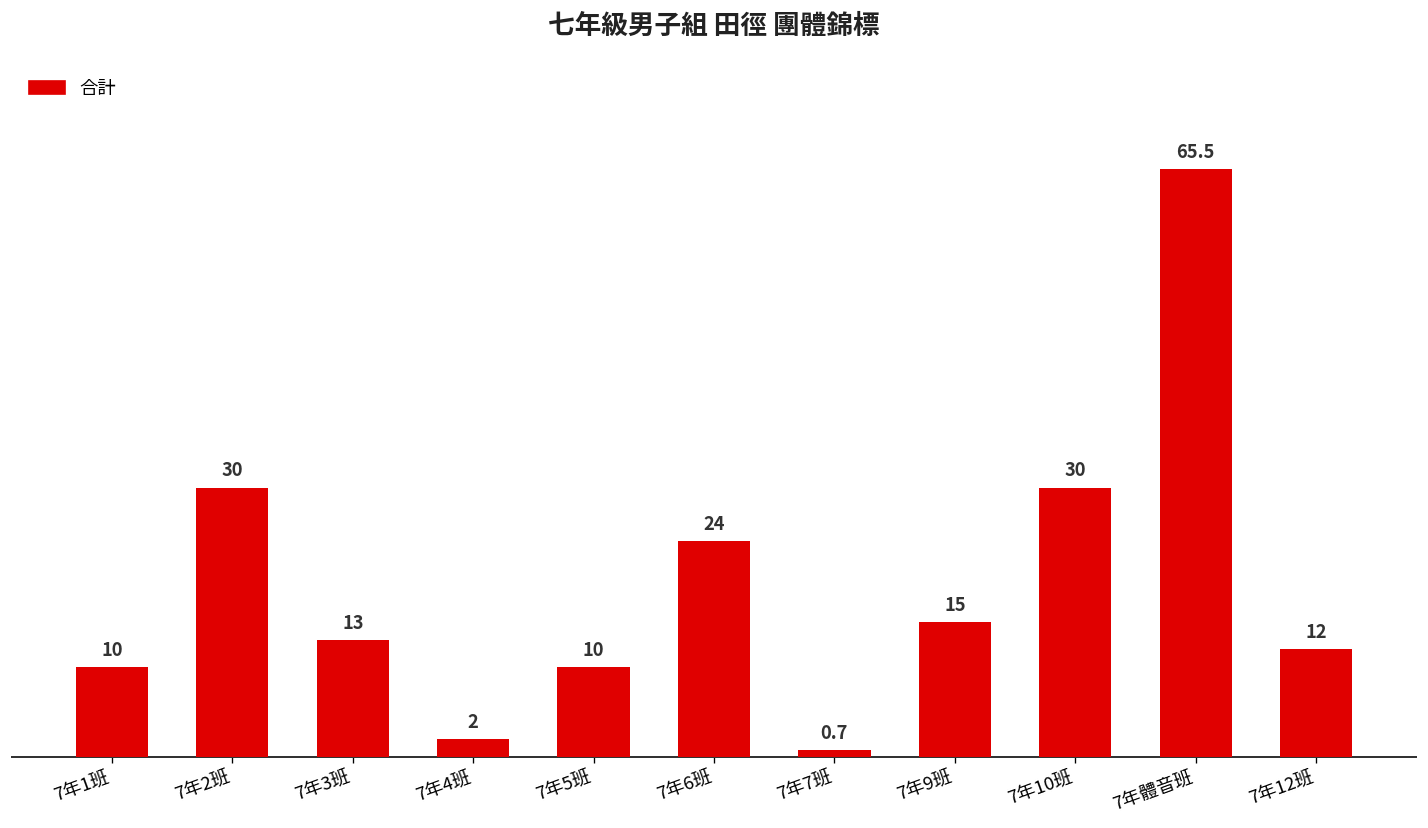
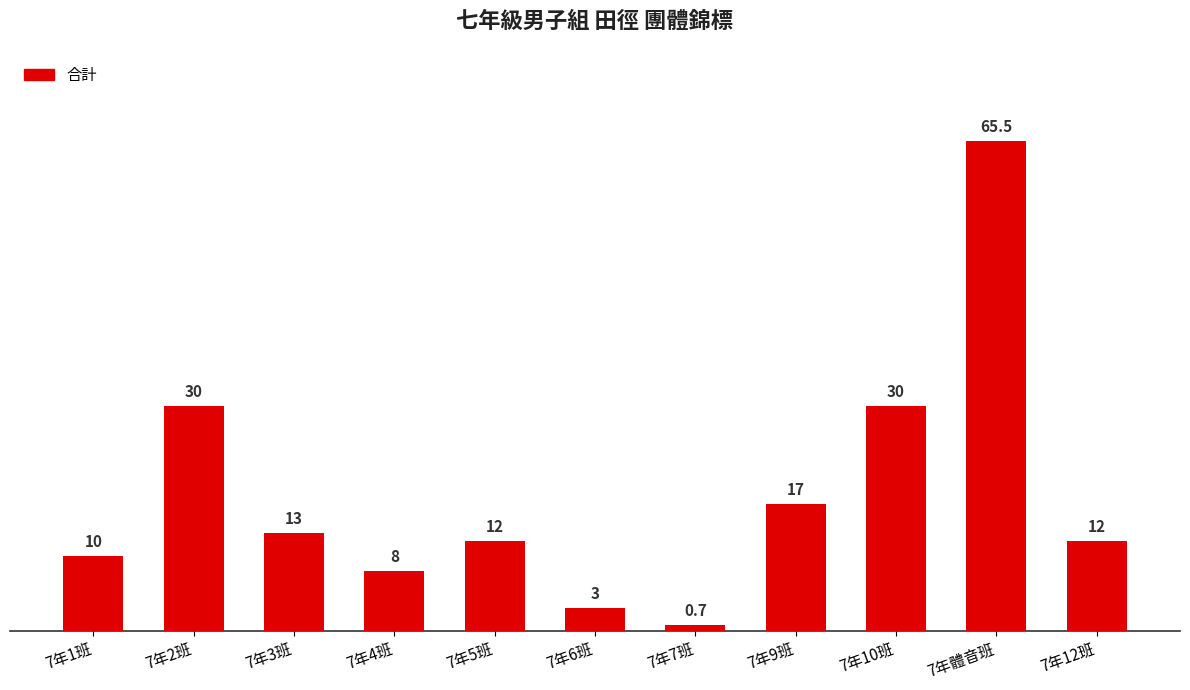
  {
    "7年1班": 10,
    "7年2班": 30,
    "7年3班": 13,
-   "7年4班": 2,
-   "7年5班": 10,
-   "7年6班": 24,
+   "7年4班": 8,
+   "7年5班": 12,
+   "7年6班": 3,
    "7年7班": 0.7,
-   "7年9班": 15,
+   "7年9班": 17,
    "7年10班": 30,
    "7年體音班": 65.5,
    "7年12班": 12
  }
